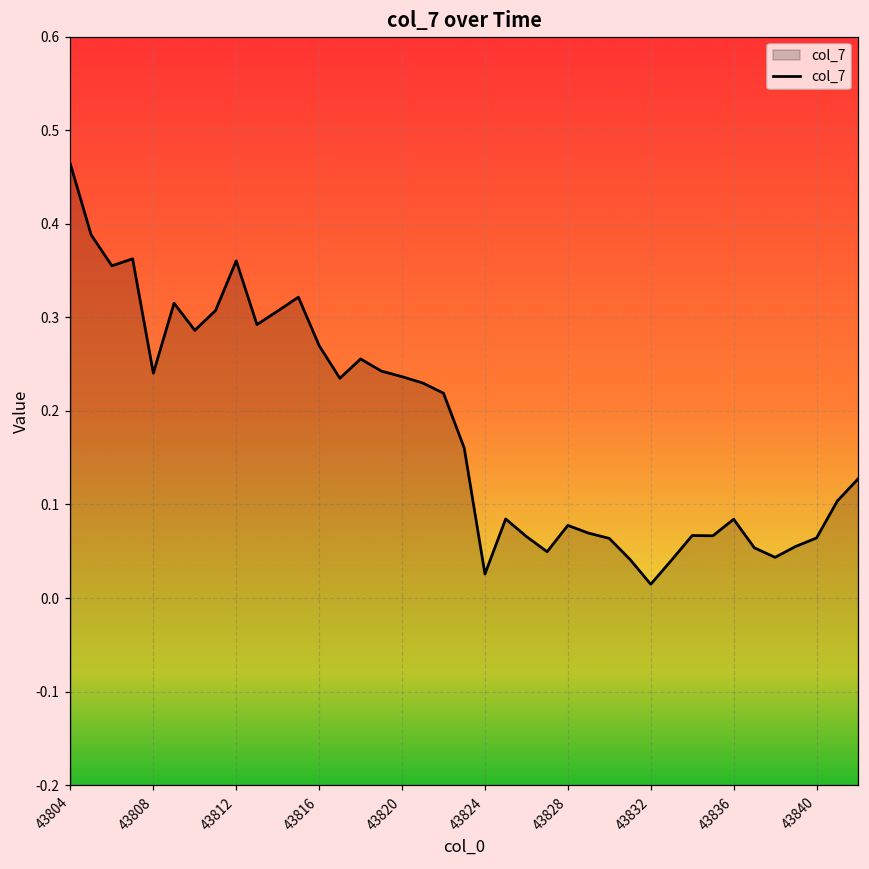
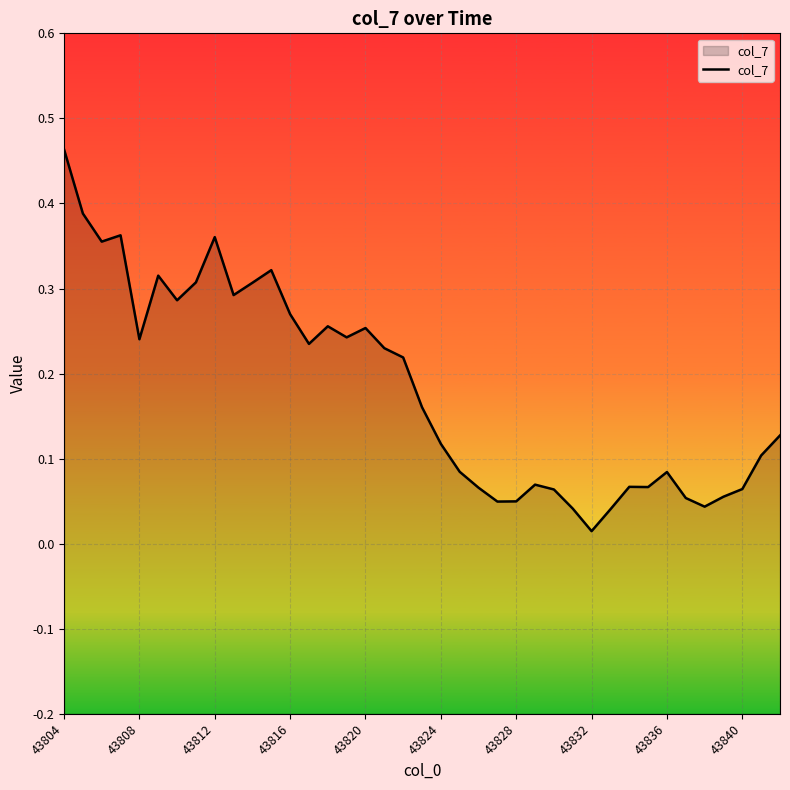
  {
    "43804": 0.46,
    "43808": 0.24,
    "43812": 0.36,
    "43816": 0.27,
-   "43820": 0.24,
-   "43824": 0.03,
-   "43828": 0.08,
+   "43820": 0.25,
+   "43824": 0.12,
+   "43828": 0.05,
    "43832": 0.01,
    "43836": 0.08,
    "43840": 0.06
  }
